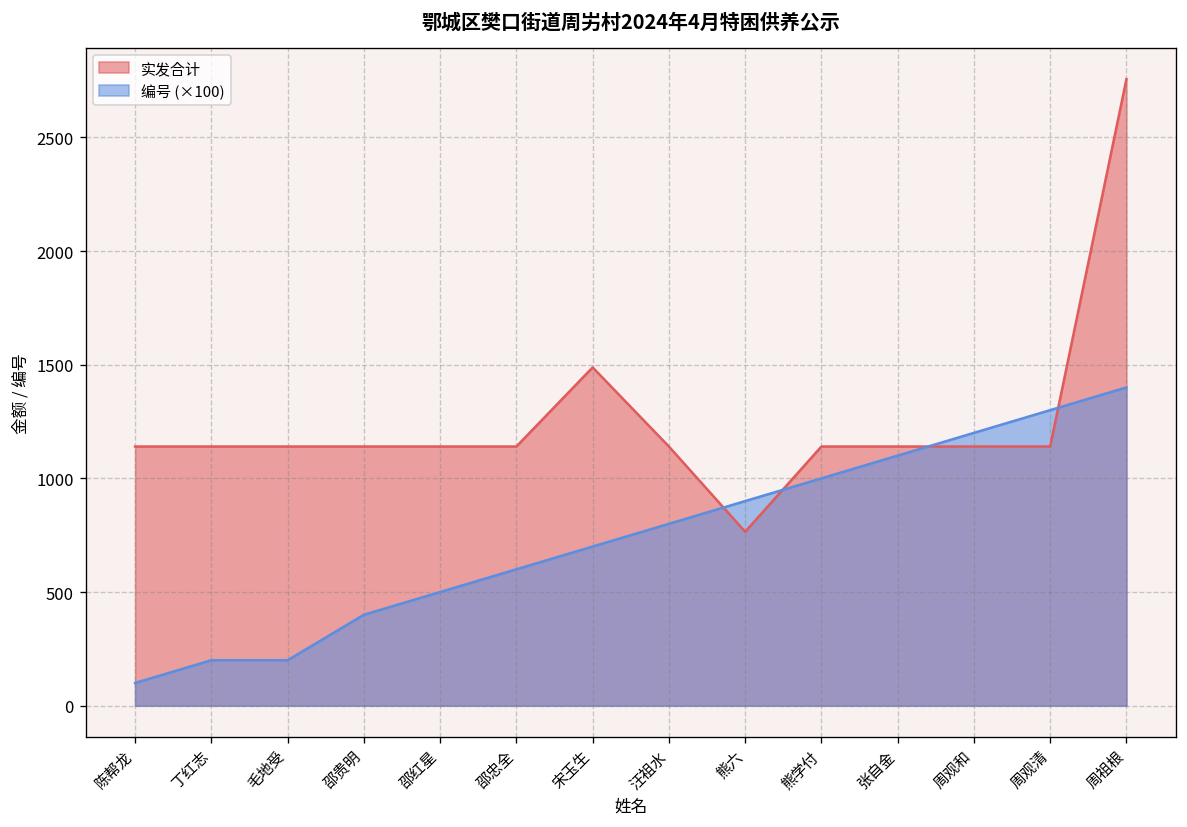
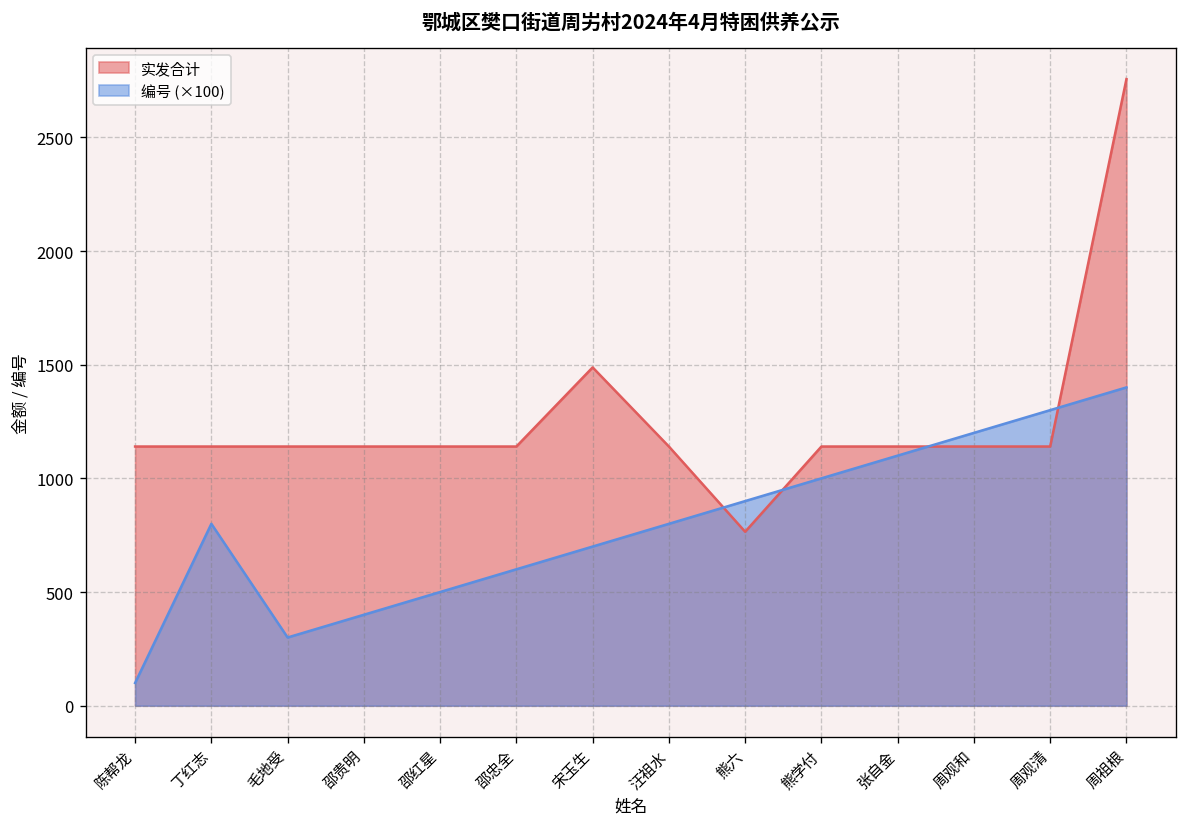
  {
    "实发合计": {
      "陈帮龙": 1140,
      "丁红志": 1140,
      "毛地受": 1140,
      "邵贵明": 1140,
      "邵红星": 1140,
      "邵忠全": 1140,
      "宋玉生": 1490,
      "汪祖水": 1140,
      "熊六": 770,
      "熊学付": 1140,
      "张自金": 1140,
      "周观和": 1140,
      "周观清": 1140,
      "周祖根": 2760
    },
    "编号 (×100)": {
      "陈帮龙": 100,
-     "丁红志": 200,
-     "毛地受": 200,
+     "丁红志": 800,
+     "毛地受": 300,
      "邵贵明": 400,
      "邵红星": 500,
      "邵忠全": 600,
      "宋玉生": 700,
      "汪祖水": 800,
      "熊六": 900,
      "熊学付": 1000,
      "张自金": 1100,
      "周观和": 1200,
      "周观清": 1300,
      "周祖根": 1400
    }
  }
